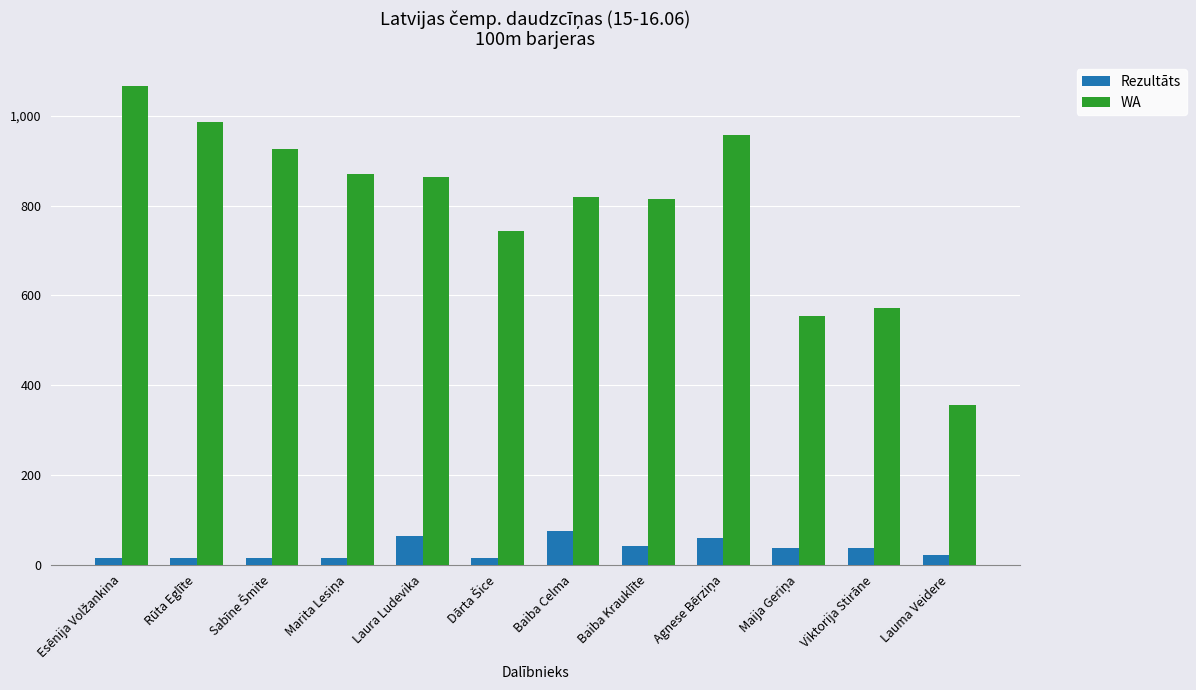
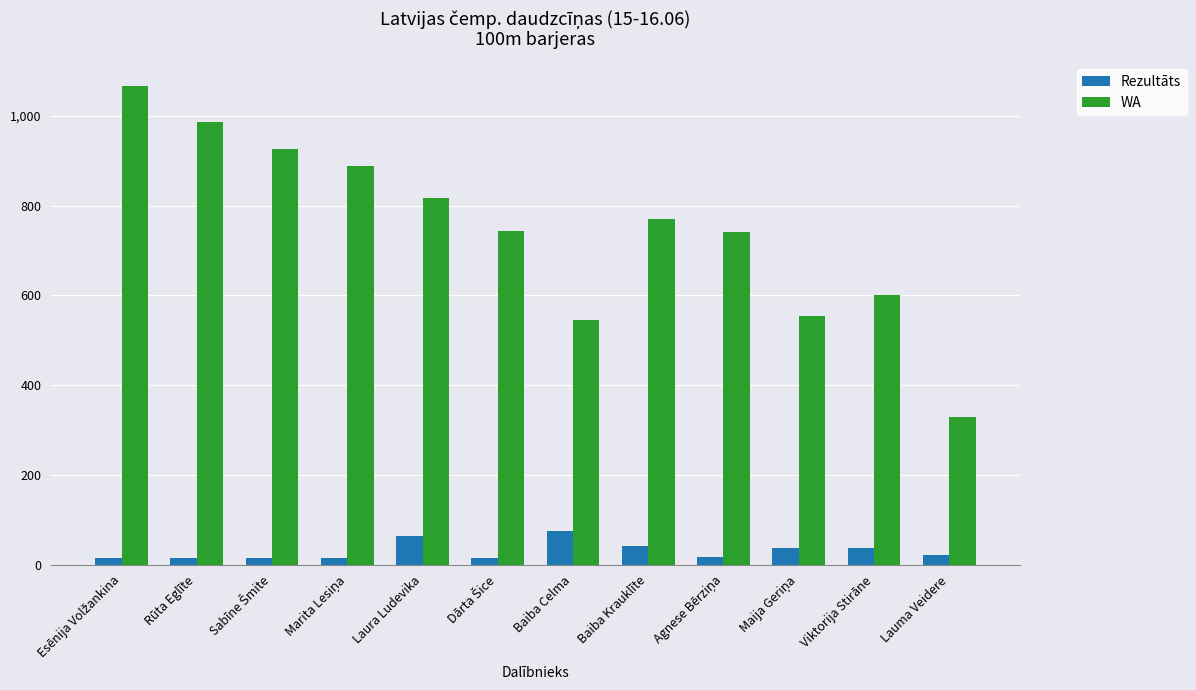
  {
    "Rezultāts": {
      "Esēnija Volžankina": "10",
      "Rūta Eglīte": "10",
      "Sabīne Šmite": "10",
      "Marita Lesiņa": "20",
      "Laura Ludevika": "60",
      "Dārta Šice": "20",
      "Baiba Celma": "80",
      "Baiba Krauklīte": "40",
-     "Agnese Bērziņa": "60",
+     "Agnese Bērziņa": "20",
      "Maija Geriņa": "40",
      "Viktorija Stirāne": "40",
      "Lauma Veidere": "20"
    },
    "WA": {
      "Esēnija Volžankina": "1,070",
      "Rūta Eglīte": "990",
      "Sabīne Šmite": "930",
-     "Marita Lesiņa": "870",
-     "Laura Ludevika": "860",
+     "Marita Lesiņa": "890",
+     "Laura Ludevika": "820",
      "Dārta Šice": "740",
-     "Baiba Celma": "820",
-     "Baiba Krauklīte": "820",
-     "Agnese Bērziņa": "960",
+     "Baiba Celma": "550",
+     "Baiba Krauklīte": "770",
+     "Agnese Bērziņa": "740",
      "Maija Geriņa": "550",
-     "Viktorija Stirāne": "570",
-     "Lauma Veidere": "360"
+     "Viktorija Stirāne": "600",
+     "Lauma Veidere": "330"
    }
  }
